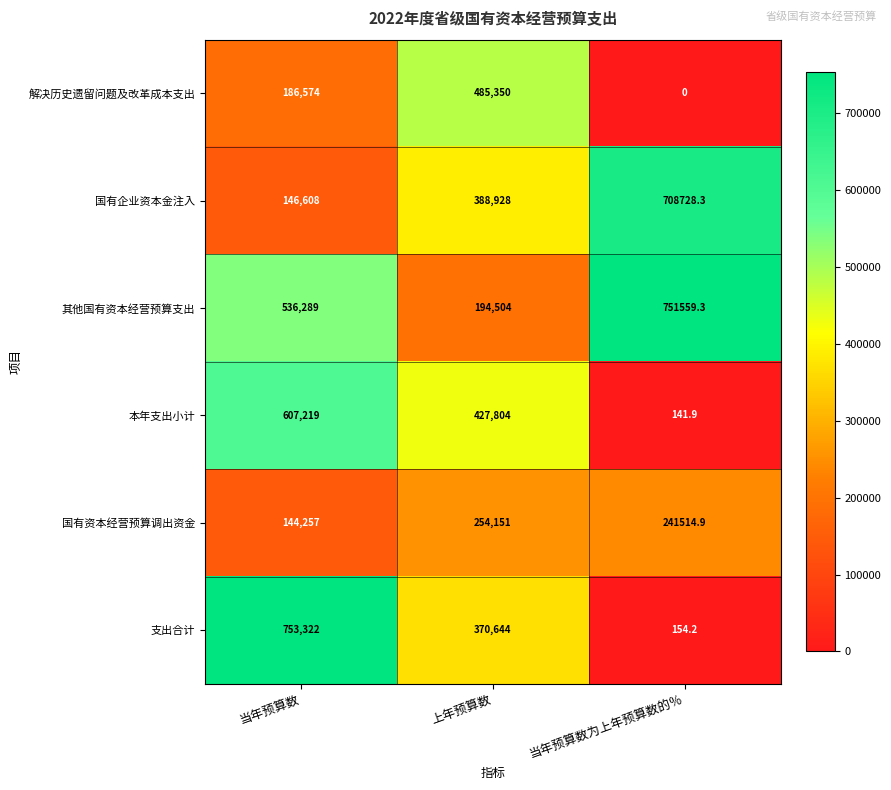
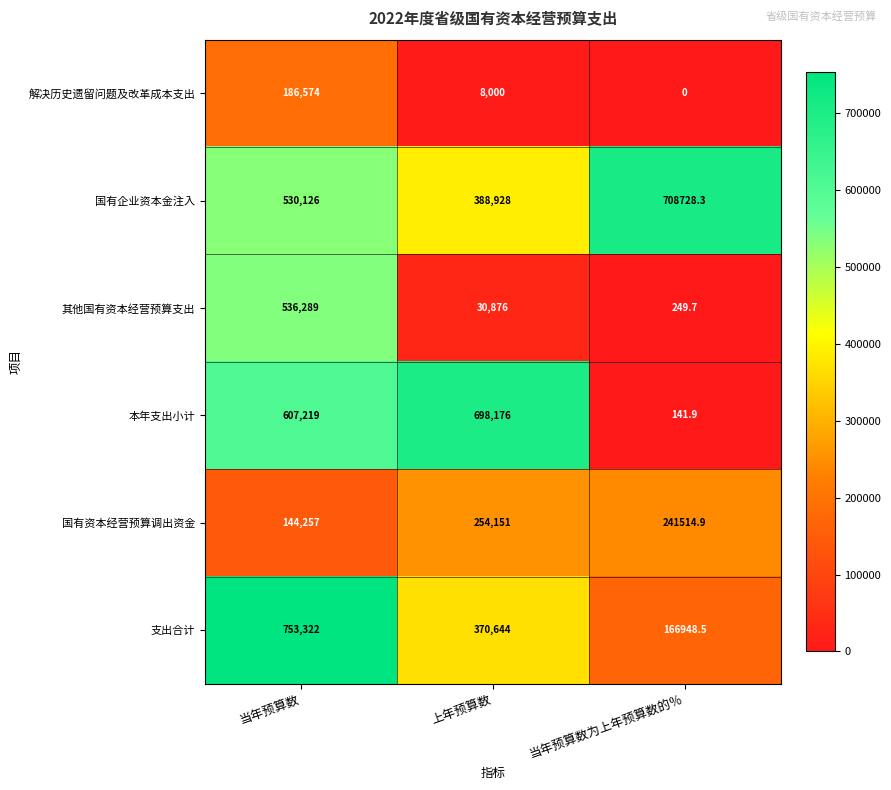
  {
    "解决历史遗留问题及改革成本支出": {
      "当年预算数": "186,574",
-     "上年预算数": "485,350",
+     "上年预算数": "8,000",
      "当年预算数为上年预算数的％": "0"
    },
    "国有企业资本金注入": {
-     "当年预算数": "146,608",
+     "当年预算数": "530,126",
      "上年预算数": "388,928",
      "当年预算数为上年预算数的％": "708728.3"
    },
    "其他国有资本经营预算支出": {
      "当年预算数": "536,289",
-     "上年预算数": "194,504",
-     "当年预算数为上年预算数的％": "751559.3"
+     "上年预算数": "30,876",
+     "当年预算数为上年预算数的％": "249.7"
    },
    "本年支出小计": {
      "当年预算数": "607,219",
-     "上年预算数": "427,804",
+     "上年预算数": "698,176",
      "当年预算数为上年预算数的％": "141.9"
    },
    "国有资本经营预算调出资金": {
      "当年预算数": "144,257",
      "上年预算数": "254,151",
      "当年预算数为上年预算数的％": "241514.9"
    },
    "支出合计": {
      "当年预算数": "753,322",
      "上年预算数": "370,644",
-     "当年预算数为上年预算数的％": "154.2"
+     "当年预算数为上年预算数的％": "166948.5"
    }
  }
